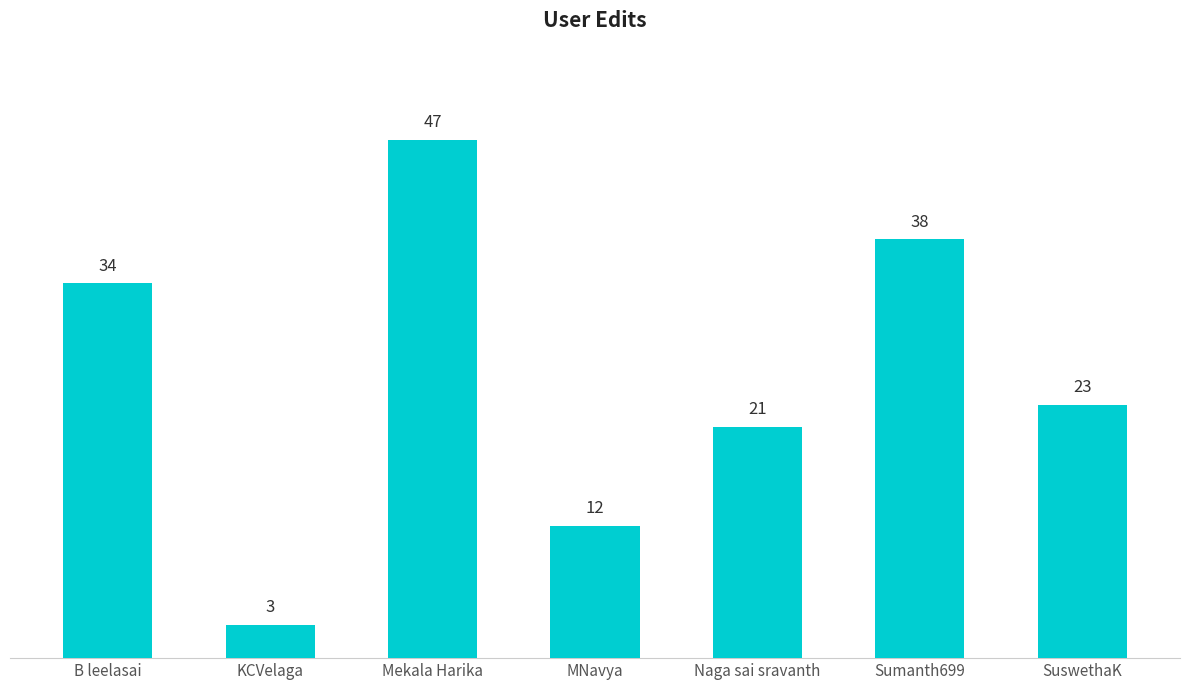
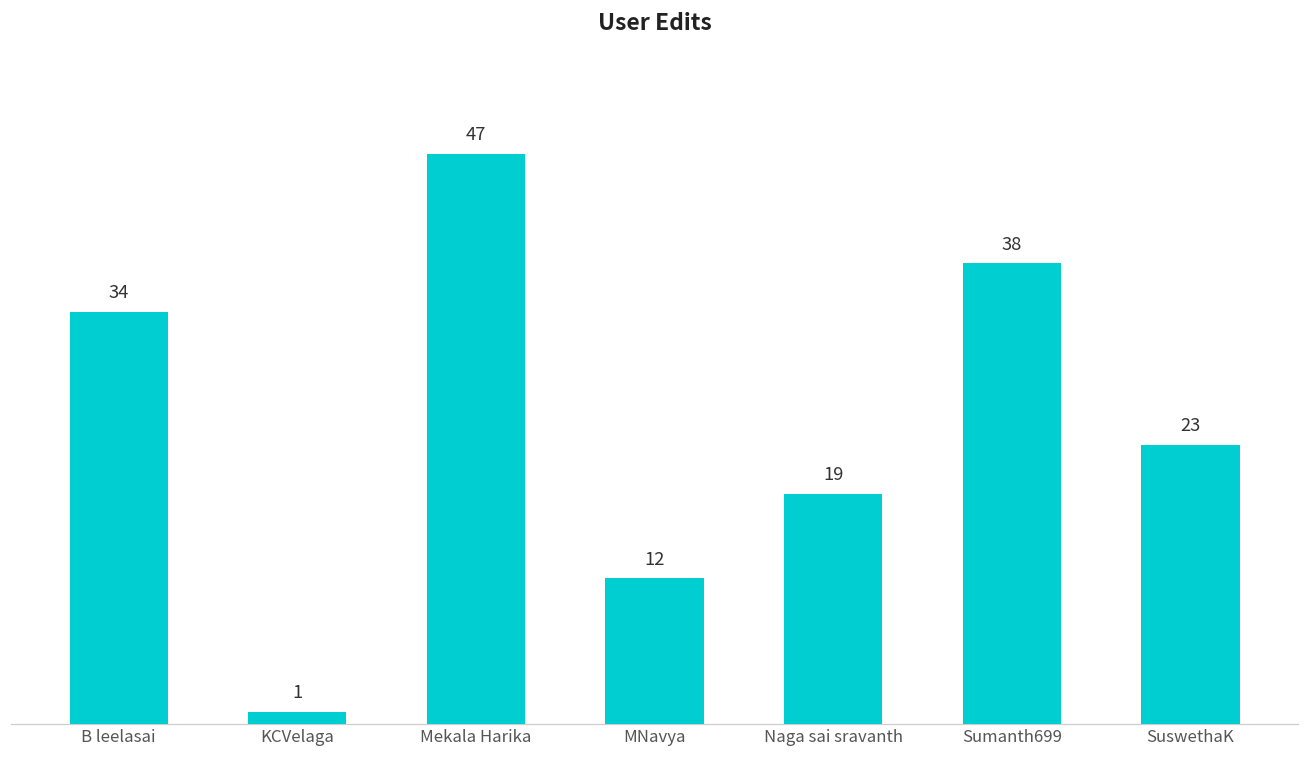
  {
    "B leelasai": 34,
-   "KCVelaga": 3,
+   "KCVelaga": 1,
    "Mekala Harika": 47,
    "MNavya": 12,
-   "Naga sai sravanth": 21,
+   "Naga sai sravanth": 19,
    "Sumanth699": 38,
    "SuswethaK": 23
  }
